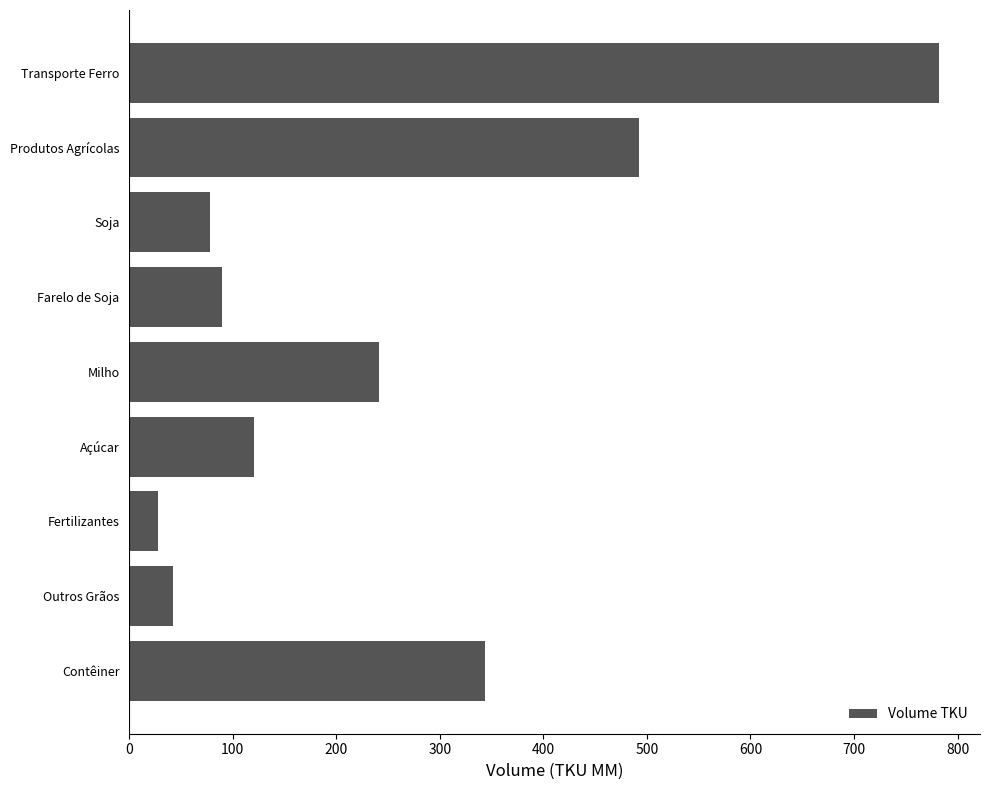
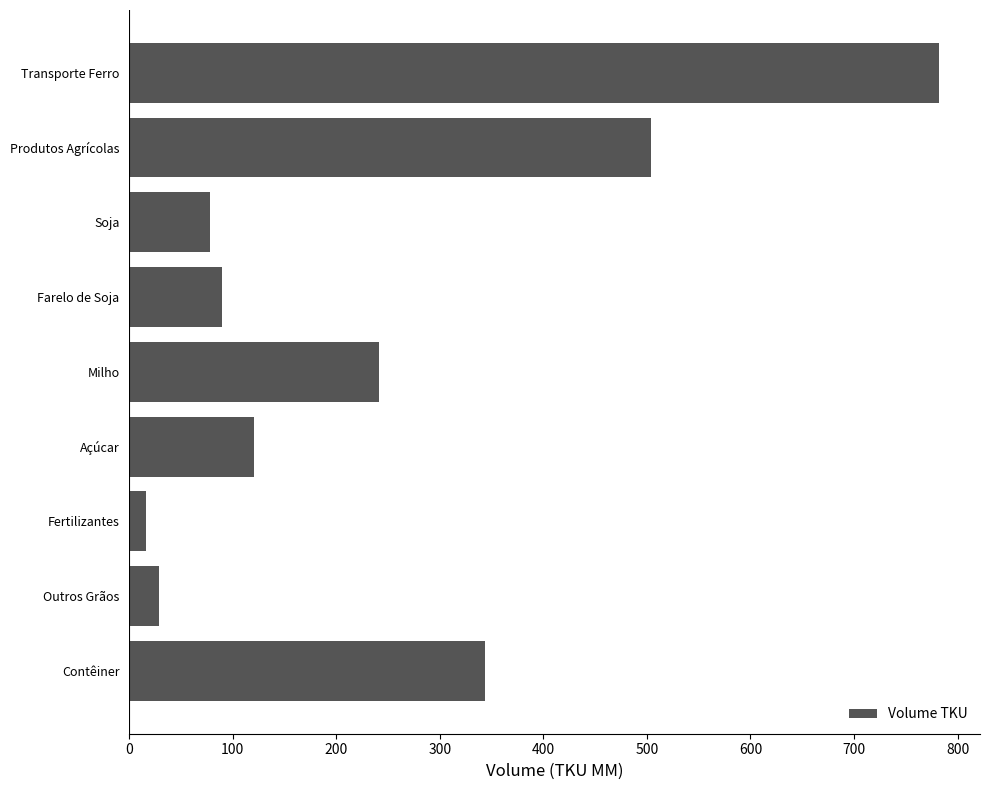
  {
    "Transporte Ferro": 783,
-   "Produtos Agrícolas": 492,
+   "Produtos Agrícolas": 504,
    "Soja": 78,
    "Farelo de Soja": 89,
    "Milho": 241,
    "Açúcar": 120,
-   "Fertilizantes": 28,
-   "Outros Grãos": 42,
+   "Fertilizantes": 16,
+   "Outros Grãos": 29,
    "Contêiner": 343
  }
